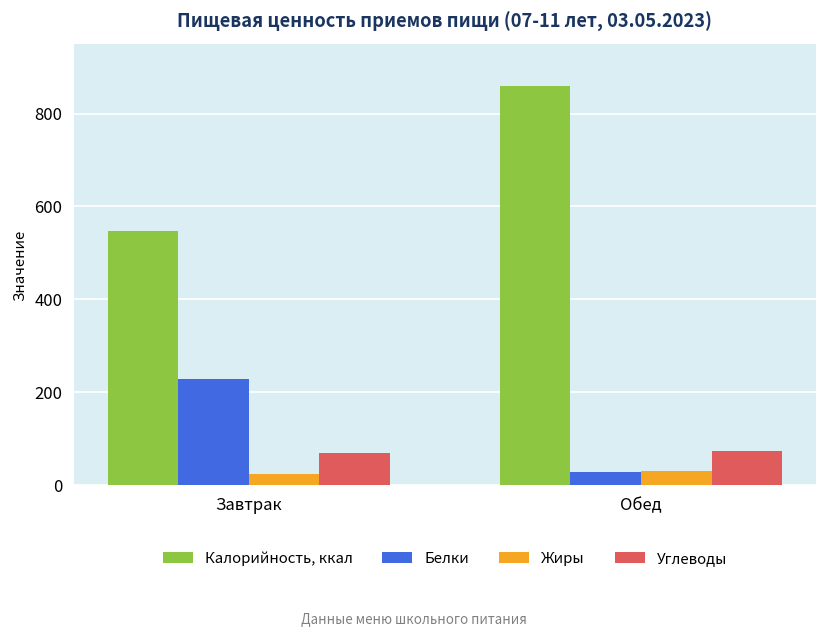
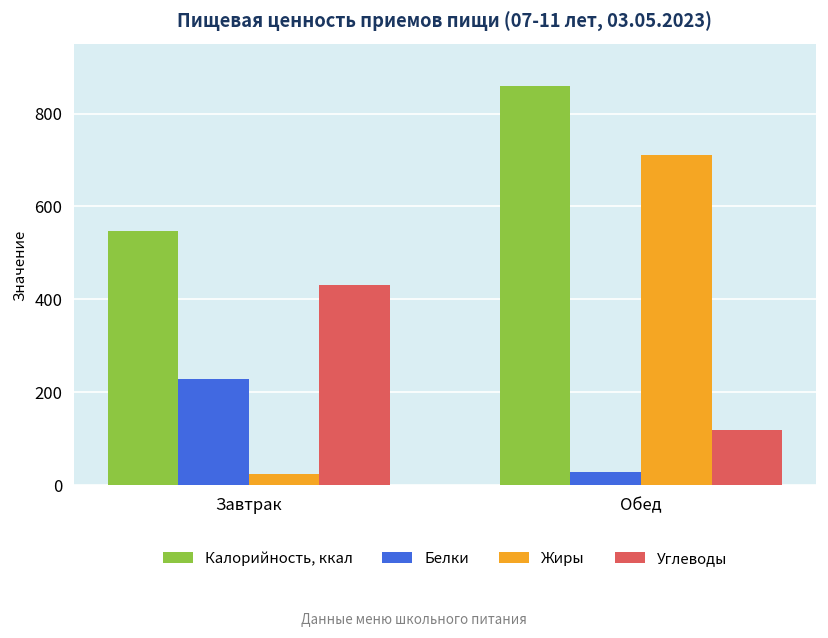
  {
    "Калорийность, ккал": {
      "Завтрак": 550,
      "Обед": 860
    },
    "Белки": {
      "Завтрак": 230,
      "Обед": 30
    },
    "Жиры": {
      "Завтрак": 20,
-     "Обед": 30
+     "Обед": 710
    },
    "Углеводы": {
-     "Завтрак": 70,
-     "Обед": 70
+     "Завтрак": 430,
+     "Обед": 120
    }
  }
